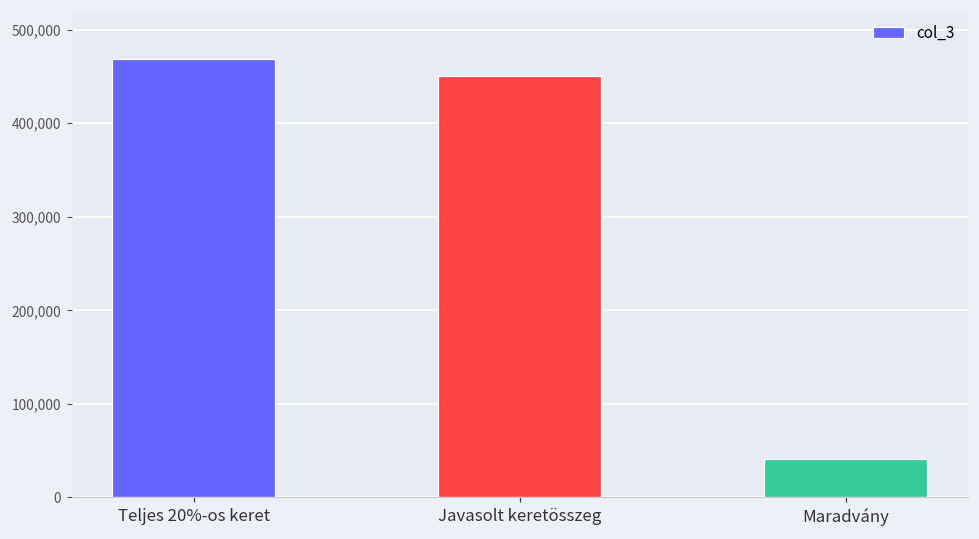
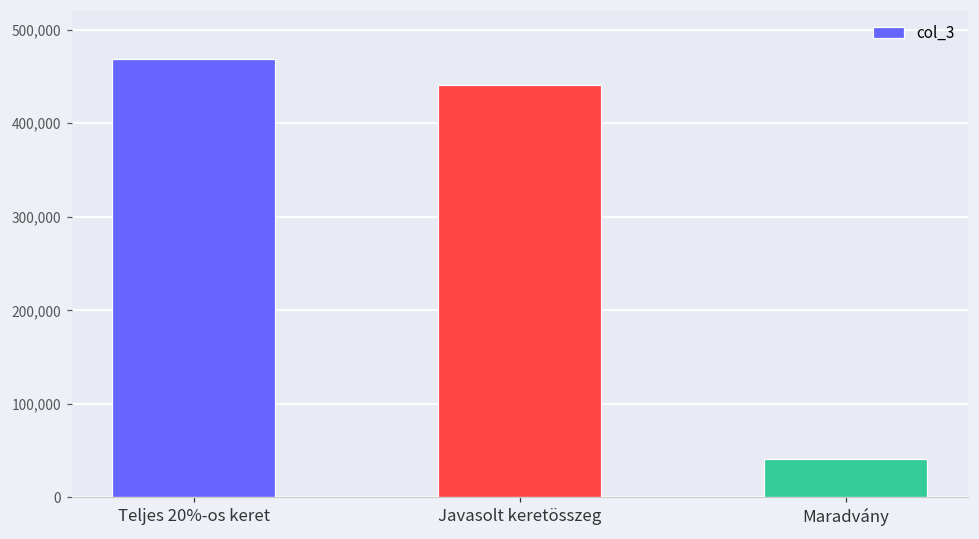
  {
    "Teljes 20%-os keret": "470,000",
-   "Javasolt keretösszeg": "450,000",
+   "Javasolt keretösszeg": "440,000",
    "Maradvány": "40,000"
  }
